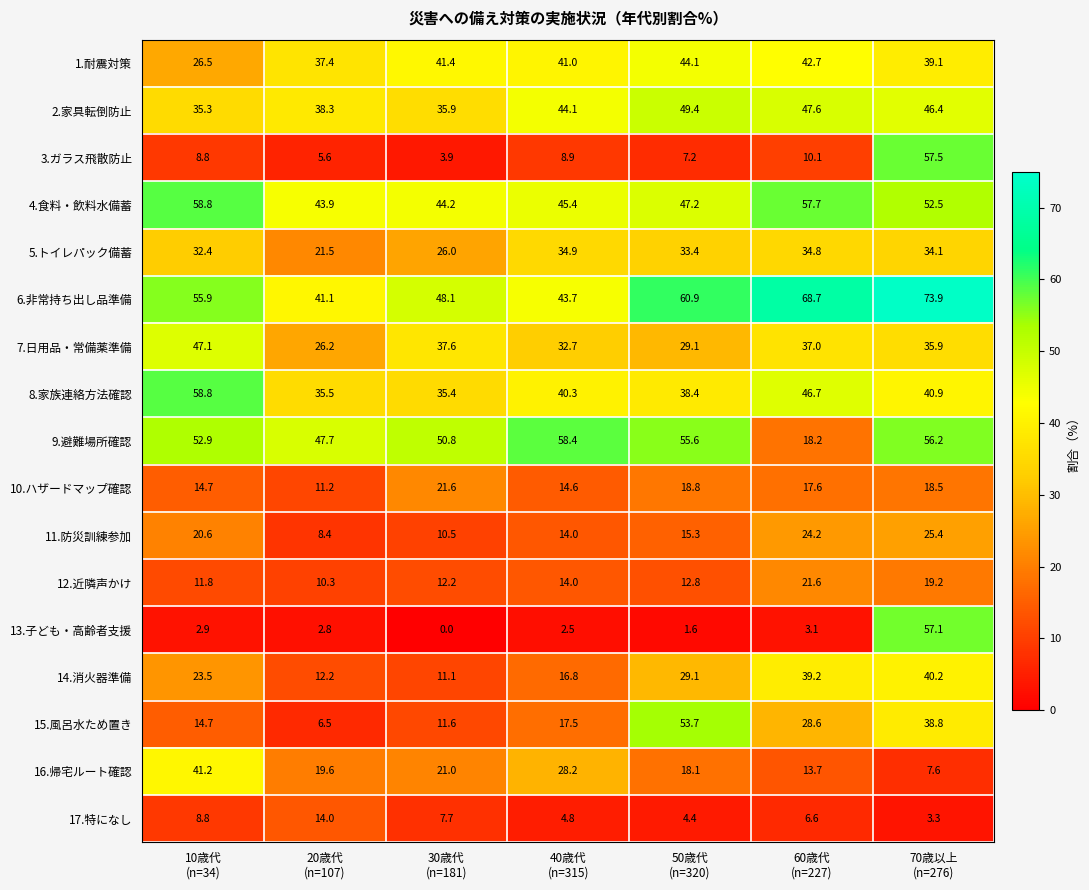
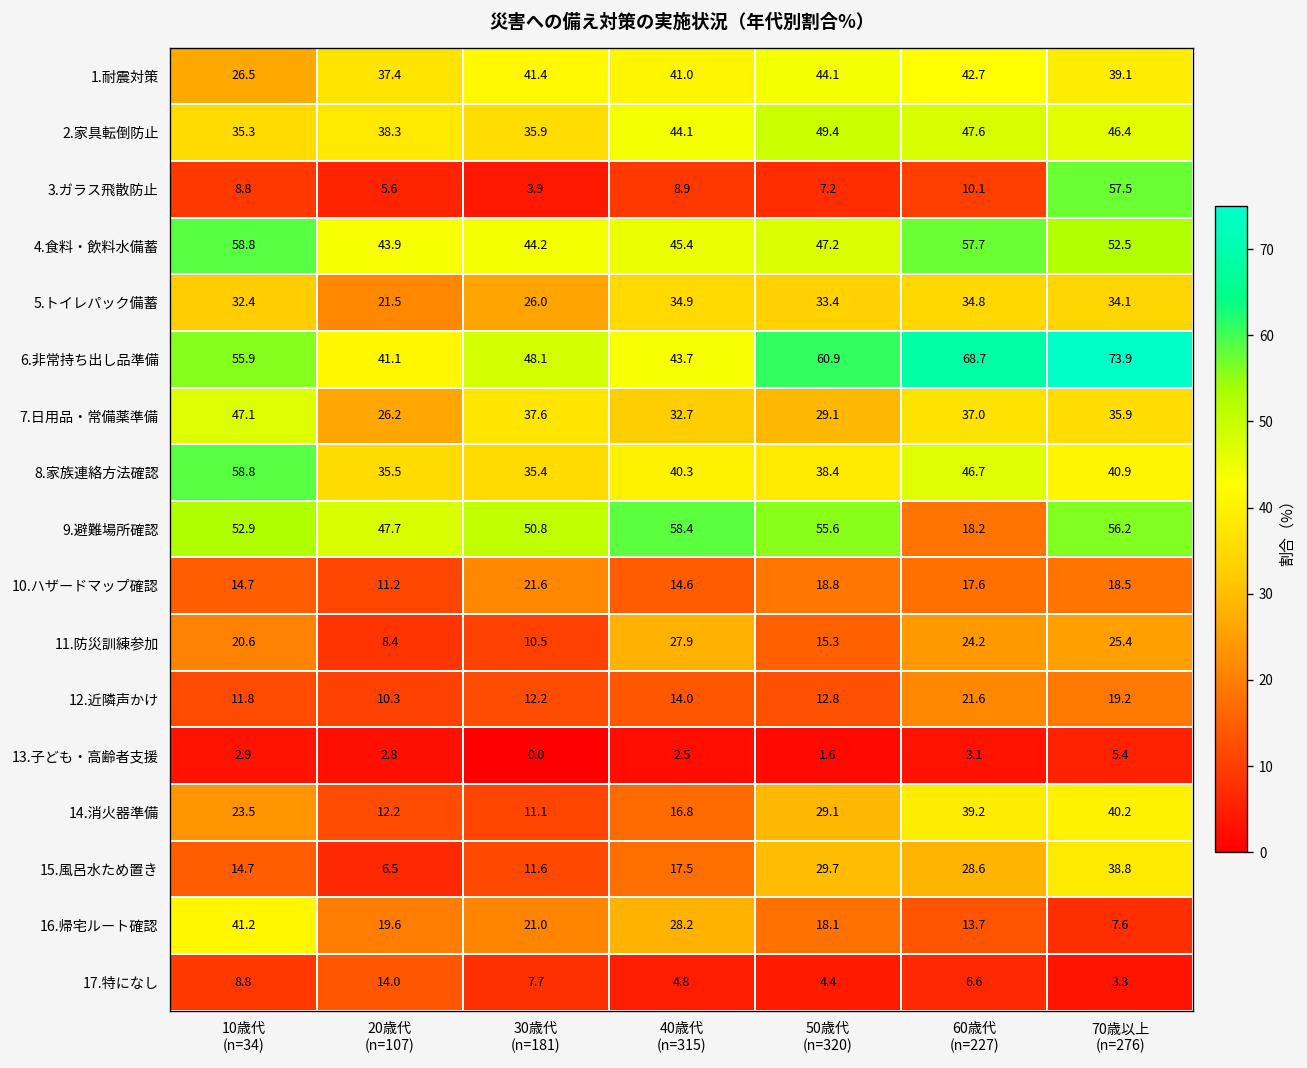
  {
    "1.耐震対策": {
      "10歳代 (n=34)": 26.5,
      "20歳代 (n=107)": 37.4,
      "30歳代 (n=181)": 41.4,
      "40歳代 (n=315)": 41.0,
      "50歳代 (n=320)": 44.1,
      "60歳代 (n=227)": 42.7,
      "70歳以上 (n=276)": 39.1
    },
    "2.家具転倒防止": {
      "10歳代 (n=34)": 35.3,
      "20歳代 (n=107)": 38.3,
      "30歳代 (n=181)": 35.9,
      "40歳代 (n=315)": 44.1,
      "50歳代 (n=320)": 49.4,
      "60歳代 (n=227)": 47.6,
      "70歳以上 (n=276)": 46.4
    },
    "3.ガラス飛散防止": {
      "10歳代 (n=34)": 8.8,
      "20歳代 (n=107)": 5.6,
      "30歳代 (n=181)": 3.9,
      "40歳代 (n=315)": 8.9,
      "50歳代 (n=320)": 7.2,
      "60歳代 (n=227)": 10.1,
      "70歳以上 (n=276)": 57.5
    },
    "4.食料・飲料水備蓄": {
      "10歳代 (n=34)": 58.8,
      "20歳代 (n=107)": 43.9,
      "30歳代 (n=181)": 44.2,
      "40歳代 (n=315)": 45.4,
      "50歳代 (n=320)": 47.2,
      "60歳代 (n=227)": 57.7,
      "70歳以上 (n=276)": 52.5
    },
    "5.トイレパック備蓄": {
      "10歳代 (n=34)": 32.4,
      "20歳代 (n=107)": 21.5,
      "30歳代 (n=181)": 26.0,
      "40歳代 (n=315)": 34.9,
      "50歳代 (n=320)": 33.4,
      "60歳代 (n=227)": 34.8,
      "70歳以上 (n=276)": 34.1
    },
    "6.非常持ち出し品準備": {
      "10歳代 (n=34)": 55.9,
      "20歳代 (n=107)": 41.1,
      "30歳代 (n=181)": 48.1,
      "40歳代 (n=315)": 43.7,
      "50歳代 (n=320)": 60.9,
      "60歳代 (n=227)": 68.7,
      "70歳以上 (n=276)": 73.9
    },
    "7.日用品・常備薬準備": {
      "10歳代 (n=34)": 47.1,
      "20歳代 (n=107)": 26.2,
      "30歳代 (n=181)": 37.6,
      "40歳代 (n=315)": 32.7,
      "50歳代 (n=320)": 29.1,
      "60歳代 (n=227)": 37.0,
      "70歳以上 (n=276)": 35.9
    },
    "8.家族連絡方法確認": {
      "10歳代 (n=34)": 58.8,
      "20歳代 (n=107)": 35.5,
      "30歳代 (n=181)": 35.4,
      "40歳代 (n=315)": 40.3,
      "50歳代 (n=320)": 38.4,
      "60歳代 (n=227)": 46.7,
      "70歳以上 (n=276)": 40.9
    },
    "9.避難場所確認": {
      "10歳代 (n=34)": 52.9,
      "20歳代 (n=107)": 47.7,
      "30歳代 (n=181)": 50.8,
      "40歳代 (n=315)": 58.4,
      "50歳代 (n=320)": 55.6,
      "60歳代 (n=227)": 18.2,
      "70歳以上 (n=276)": 56.2
    },
    "10.ハザードマップ確認": {
      "10歳代 (n=34)": 14.7,
      "20歳代 (n=107)": 11.2,
      "30歳代 (n=181)": 21.6,
      "40歳代 (n=315)": 14.6,
      "50歳代 (n=320)": 18.8,
      "60歳代 (n=227)": 17.6,
      "70歳以上 (n=276)": 18.5
    },
    "11.防災訓練参加": {
      "10歳代 (n=34)": 20.6,
      "20歳代 (n=107)": 8.4,
      "30歳代 (n=181)": 10.5,
-     "40歳代 (n=315)": 14.0,
+     "40歳代 (n=315)": 27.9,
      "50歳代 (n=320)": 15.3,
      "60歳代 (n=227)": 24.2,
      "70歳以上 (n=276)": 25.4
    },
    "12.近隣声かけ": {
      "10歳代 (n=34)": 11.8,
      "20歳代 (n=107)": 10.3,
      "30歳代 (n=181)": 12.2,
      "40歳代 (n=315)": 14.0,
      "50歳代 (n=320)": 12.8,
      "60歳代 (n=227)": 21.6,
      "70歳以上 (n=276)": 19.2
    },
    "13.子ども・高齢者支援": {
      "10歳代 (n=34)": 2.9,
      "20歳代 (n=107)": 2.8,
      "30歳代 (n=181)": 0.0,
      "40歳代 (n=315)": 2.5,
      "50歳代 (n=320)": 1.6,
      "60歳代 (n=227)": 3.1,
-     "70歳以上 (n=276)": 57.1
+     "70歳以上 (n=276)": 5.4
    },
    "14.消火器準備": {
      "10歳代 (n=34)": 23.5,
      "20歳代 (n=107)": 12.2,
      "30歳代 (n=181)": 11.1,
      "40歳代 (n=315)": 16.8,
      "50歳代 (n=320)": 29.1,
      "60歳代 (n=227)": 39.2,
      "70歳以上 (n=276)": 40.2
    },
    "15.風呂水ため置き": {
      "10歳代 (n=34)": 14.7,
      "20歳代 (n=107)": 6.5,
      "30歳代 (n=181)": 11.6,
      "40歳代 (n=315)": 17.5,
-     "50歳代 (n=320)": 53.7,
+     "50歳代 (n=320)": 29.7,
      "60歳代 (n=227)": 28.6,
      "70歳以上 (n=276)": 38.8
    },
    "16.帰宅ルート確認": {
      "10歳代 (n=34)": 41.2,
      "20歳代 (n=107)": 19.6,
      "30歳代 (n=181)": 21.0,
      "40歳代 (n=315)": 28.2,
      "50歳代 (n=320)": 18.1,
      "60歳代 (n=227)": 13.7,
      "70歳以上 (n=276)": 7.6
    },
    "17.特になし": {
      "10歳代 (n=34)": 8.8,
      "20歳代 (n=107)": 14.0,
      "30歳代 (n=181)": 7.7,
      "40歳代 (n=315)": 4.8,
      "50歳代 (n=320)": 4.4,
      "60歳代 (n=227)": 6.6,
      "70歳以上 (n=276)": 3.3
    }
  }
